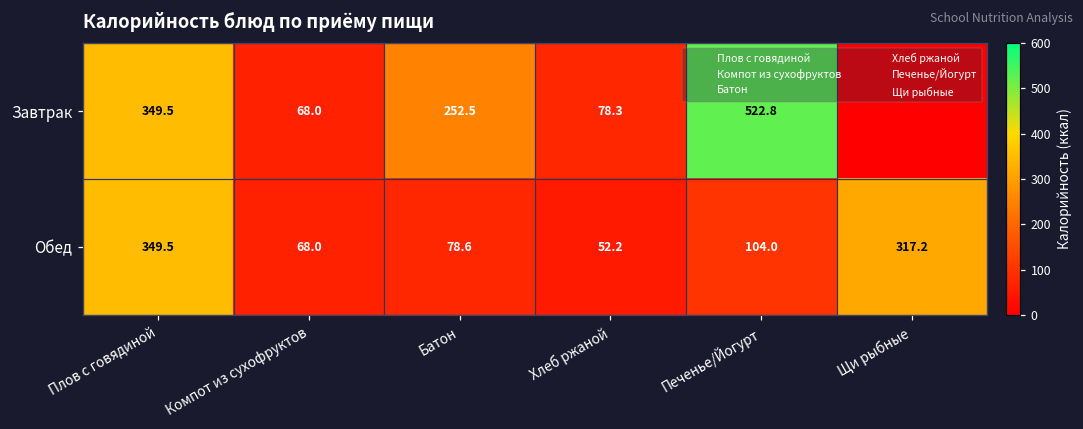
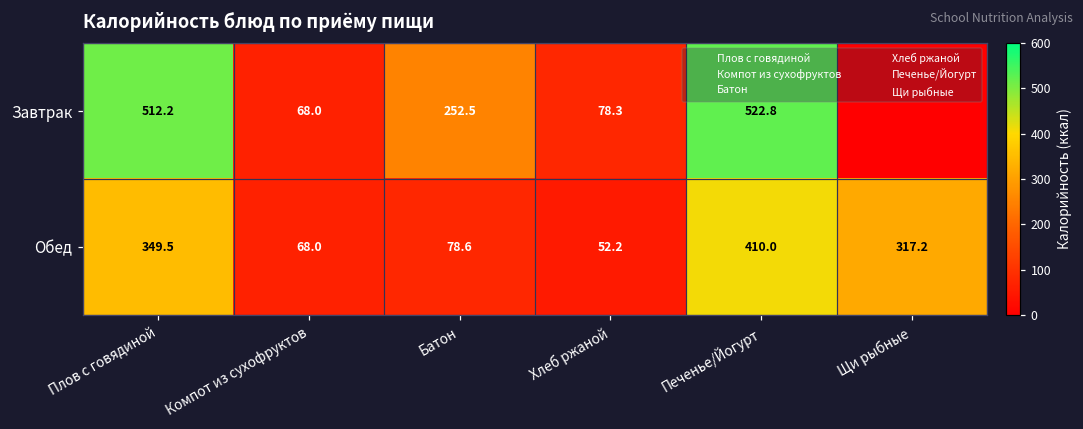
  {
    "Завтрак": {
-     "Плов с говядиной": 349.5,
+     "Плов с говядиной": 512.2,
      "Компот из сухофруктов": 68.0,
      "Батон": 252.5,
      "Хлеб ржаной": 78.3
    },
    "Обед": {
      "Плов с говядиной": 349.5,
      "Компот из сухофруктов": 68.0,
      "Батон": 78.6,
      "Хлеб ржаной": 52.2,
-     "Печенье/Йогурт": 104.0,
+     "Печенье/Йогурт": 410.0,
      "Щи рыбные": 317.2
    }
  }
